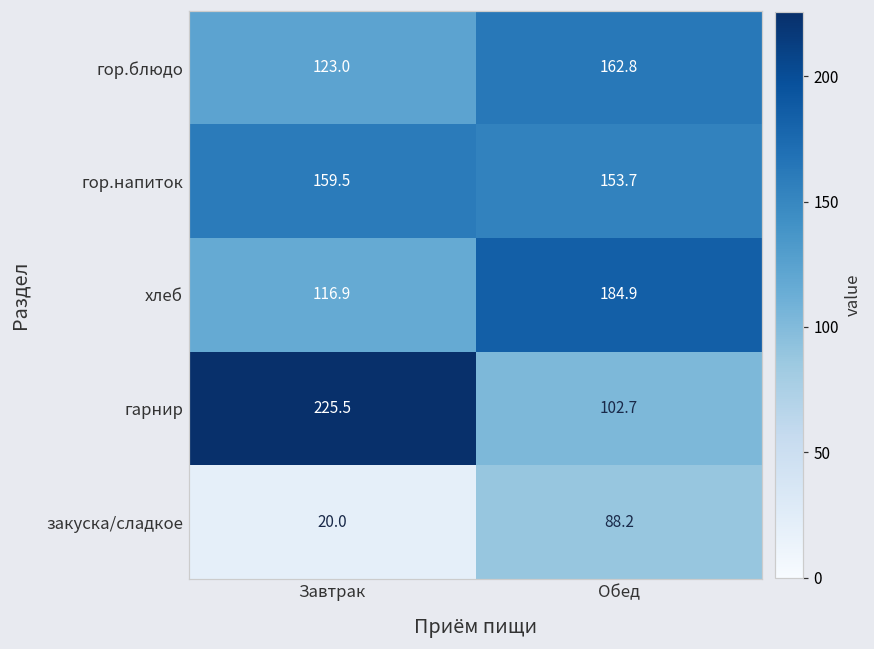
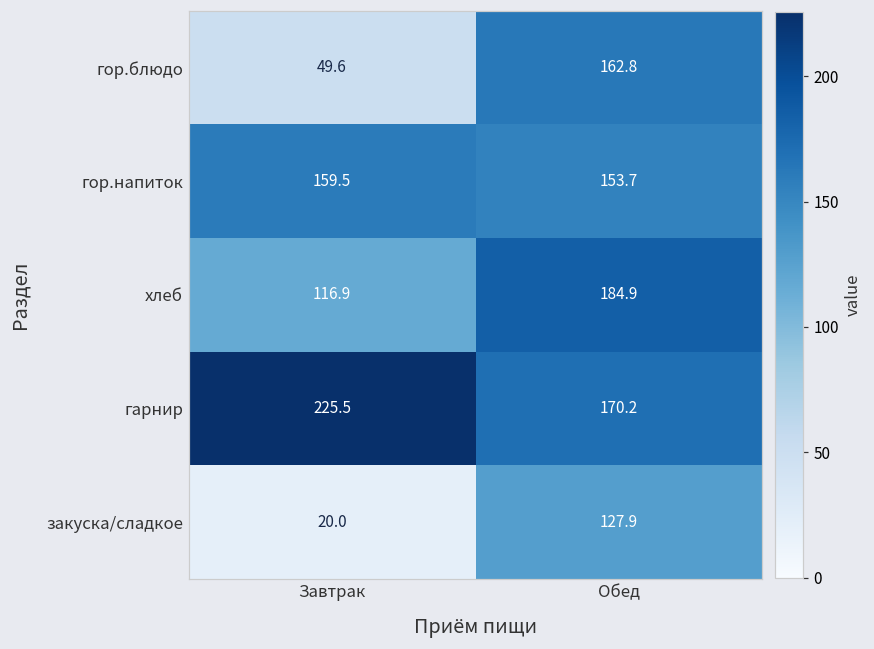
  {
    "гор.блюдо": {
-     "Завтрак": 123.0,
+     "Завтрак": 49.6,
      "Обед": 162.8
    },
    "гор.напиток": {
      "Завтрак": 159.5,
      "Обед": 153.7
    },
    "хлеб": {
      "Завтрак": 116.9,
      "Обед": 184.9
    },
    "гарнир": {
      "Завтрак": 225.5,
-     "Обед": 102.7
+     "Обед": 170.2
    },
    "закуска/сладкое": {
      "Завтрак": 20.0,
-     "Обед": 88.2
+     "Обед": 127.9
    }
  }
